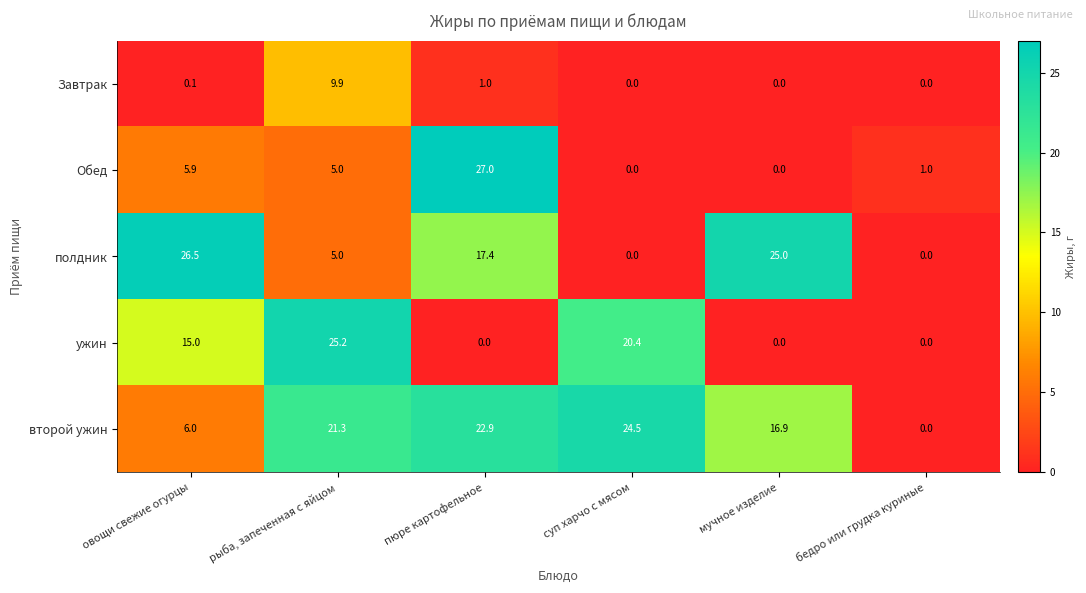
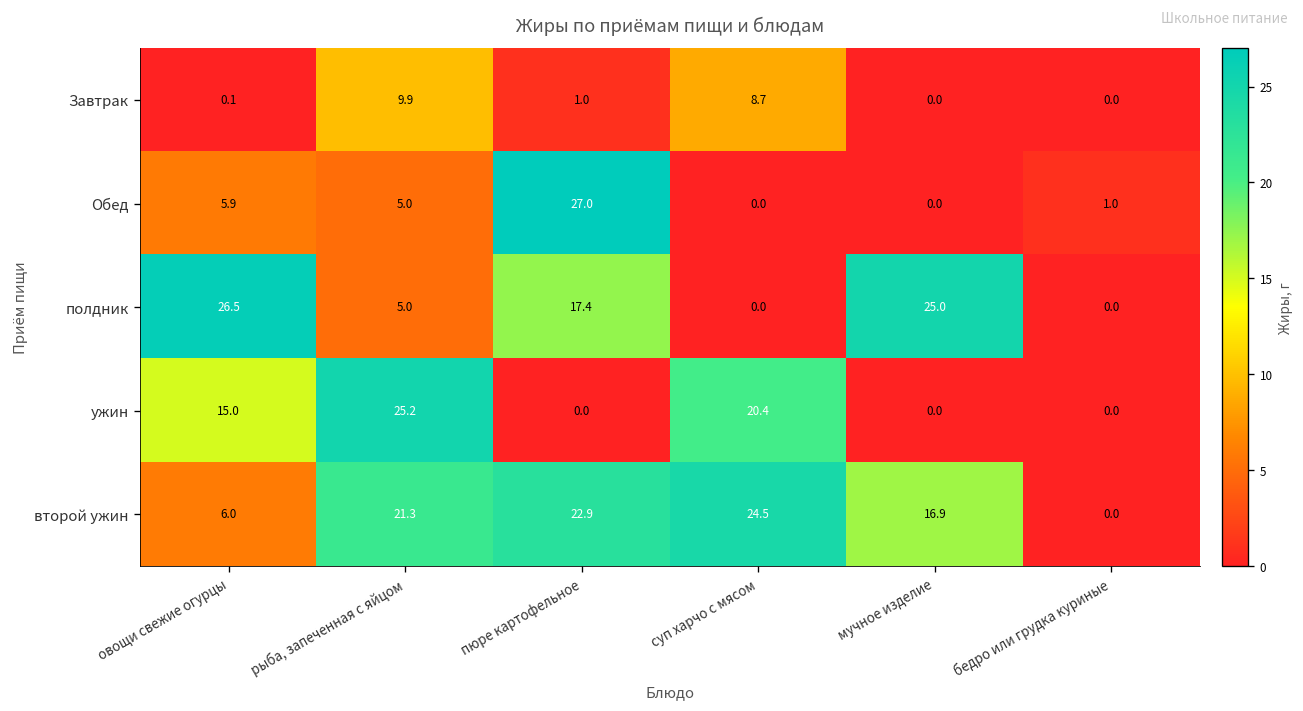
  {
    "Завтрак": {
      "овощи свежие огурцы": 0.1,
      "рыба, запеченная с яйцом": 9.9,
      "пюре картофельное": 1.0,
-     "суп харчо с мясом": 0.0,
+     "суп харчо с мясом": 8.7,
      "мучное изделие": 0.0,
      "бедро или грудка куриные": 0.0
    },
    "Обед": {
      "овощи свежие огурцы": 5.9,
      "рыба, запеченная с яйцом": 5.0,
      "пюре картофельное": 27.0,
      "суп харчо с мясом": 0.0,
      "мучное изделие": 0.0,
      "бедро или грудка куриные": 1.0
    },
    "полдник": {
      "овощи свежие огурцы": 26.5,
      "рыба, запеченная с яйцом": 5.0,
      "пюре картофельное": 17.4,
      "суп харчо с мясом": 0.0,
      "мучное изделие": 25.0,
      "бедро или грудка куриные": 0.0
    },
    "ужин": {
      "овощи свежие огурцы": 15.0,
      "рыба, запеченная с яйцом": 25.2,
      "пюре картофельное": 0.0,
      "суп харчо с мясом": 20.4,
      "мучное изделие": 0.0,
      "бедро или грудка куриные": 0.0
    },
    "второй ужин": {
      "овощи свежие огурцы": 6.0,
      "рыба, запеченная с яйцом": 21.3,
      "пюре картофельное": 22.9,
      "суп харчо с мясом": 24.5,
      "мучное изделие": 16.9,
      "бедро или грудка куриные": 0.0
    }
  }
